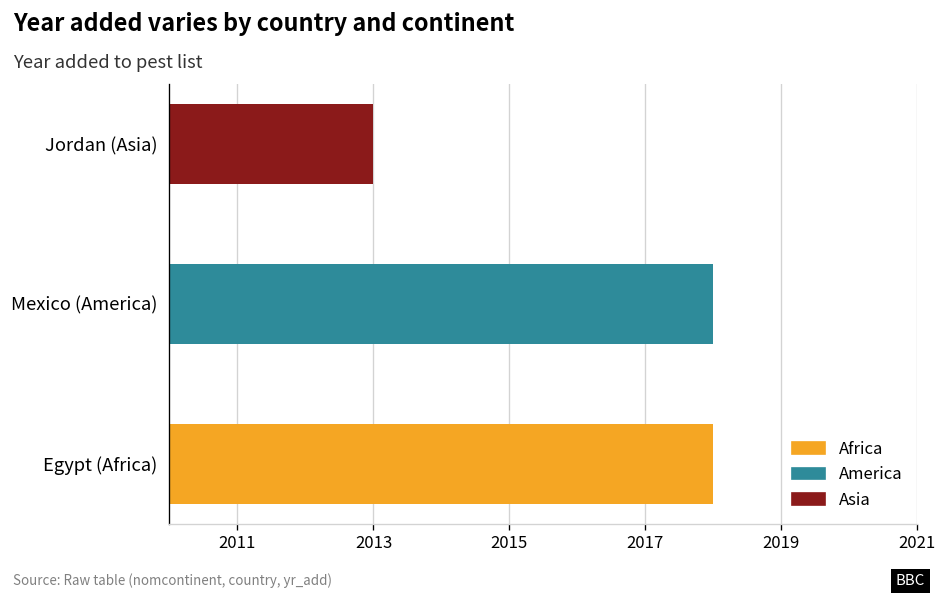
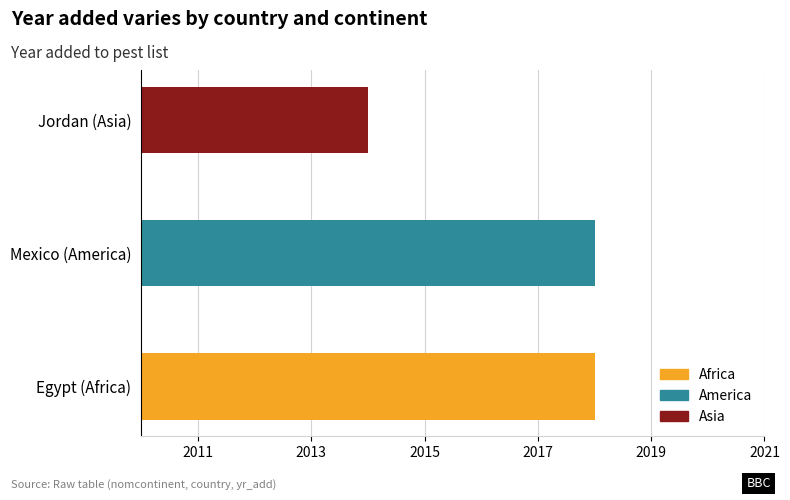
  {
-   "Jordan (Asia)": 2013,
+   "Jordan (Asia)": 2014,
    "Mexico (America)": 2018,
    "Egypt (Africa)": 2018
  }
